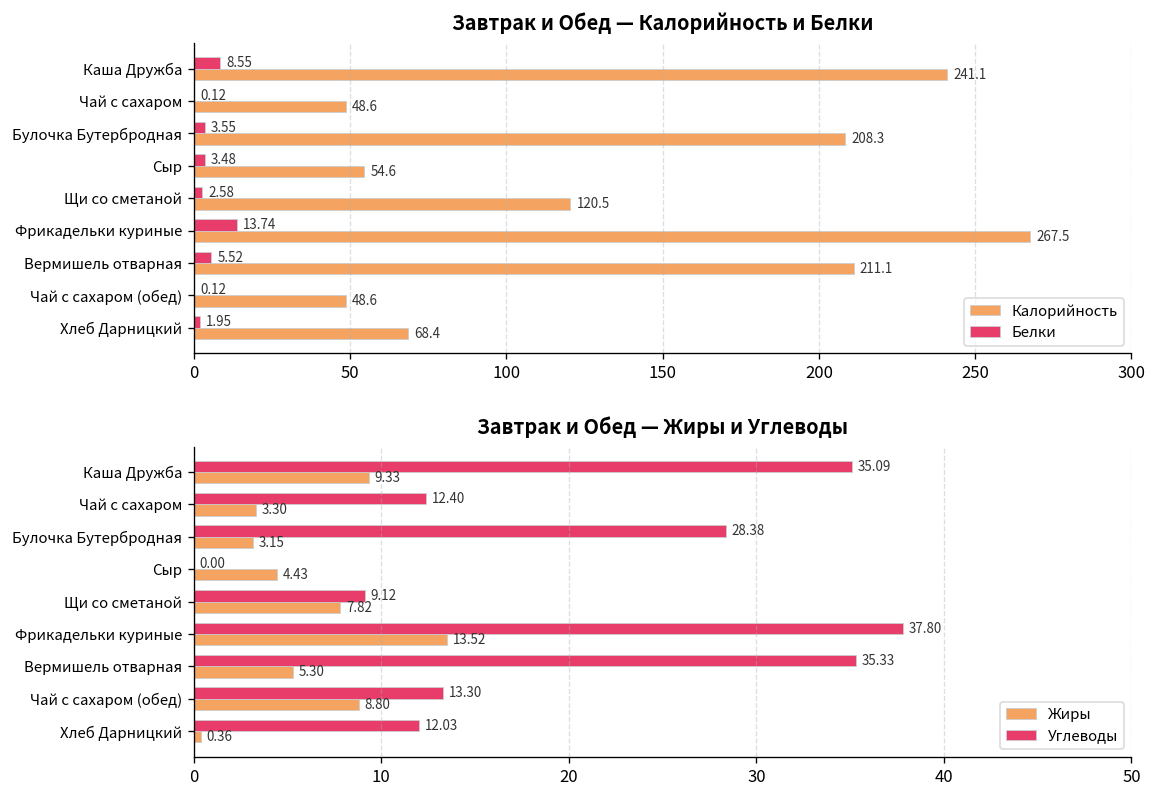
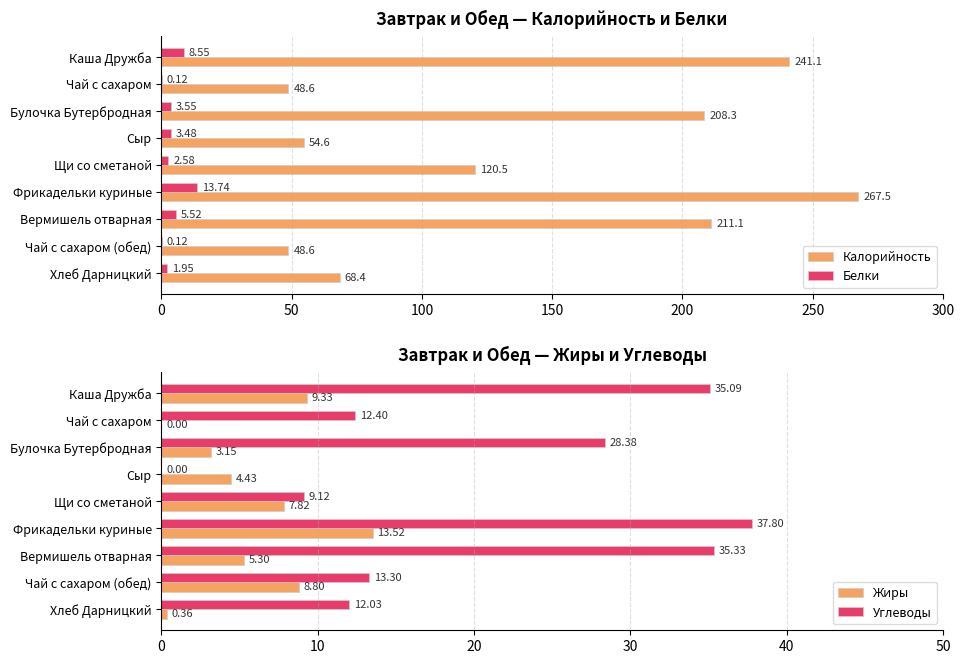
  {
    "Завтрак и Обед — Калорийность и Белки": {
      "Калорийность": {
        "Каша Дружба": 241.1,
        "Чай с сахаром": 48.6,
        "Булочка Бутербродная": 208.3,
        "Сыр": 54.6,
        "Щи со сметаной": 120.5,
        "Фрикадельки куриные": 267.5,
        "Вермишель отварная": 211.1,
        "Чай с сахаром (обед)": 48.6,
        "Хлеб Дарницкий": 68.4
      },
      "Белки": {
        "Каша Дружба": 8.55,
        "Чай с сахаром": 0.12,
        "Булочка Бутербродная": 3.55,
        "Сыр": 3.48,
        "Щи со сметаной": 2.58,
        "Фрикадельки куриные": 13.74,
        "Вермишель отварная": 5.52,
        "Чай с сахаром (обед)": 0.12,
        "Хлеб Дарницкий": 1.95
      }
    },
    "Завтрак и Обед — Жиры и Углеводы": {
      "Жиры": {
        "Каша Дружба": 9.33,
-       "Чай с сахаром": 3.30,
+       "Чай с сахаром": 0.00,
        "Булочка Бутербродная": 3.15,
        "Сыр": 4.43,
        "Щи со сметаной": 7.82,
        "Фрикадельки куриные": 13.52,
        "Вермишель отварная": 5.30,
        "Чай с сахаром (обед)": 8.80,
        "Хлеб Дарницкий": 0.36
      },
      "Углеводы": {
        "Каша Дружба": 35.09,
        "Чай с сахаром": 12.40,
        "Булочка Бутербродная": 28.38,
        "Сыр": 0.00,
        "Щи со сметаной": 9.12,
        "Фрикадельки куриные": 37.80,
        "Вермишель отварная": 35.33,
        "Чай с сахаром (обед)": 13.30,
        "Хлеб Дарницкий": 12.03
      }
    }
  }
